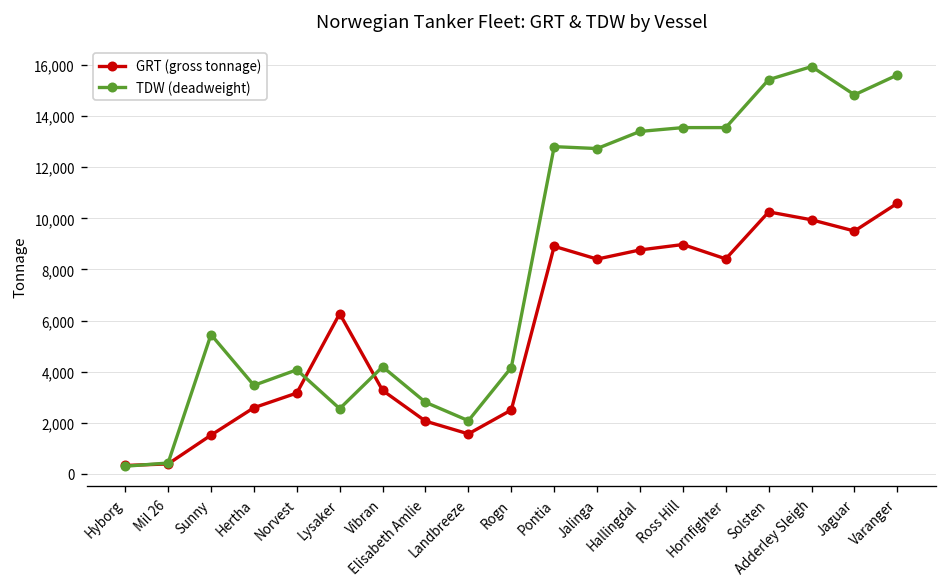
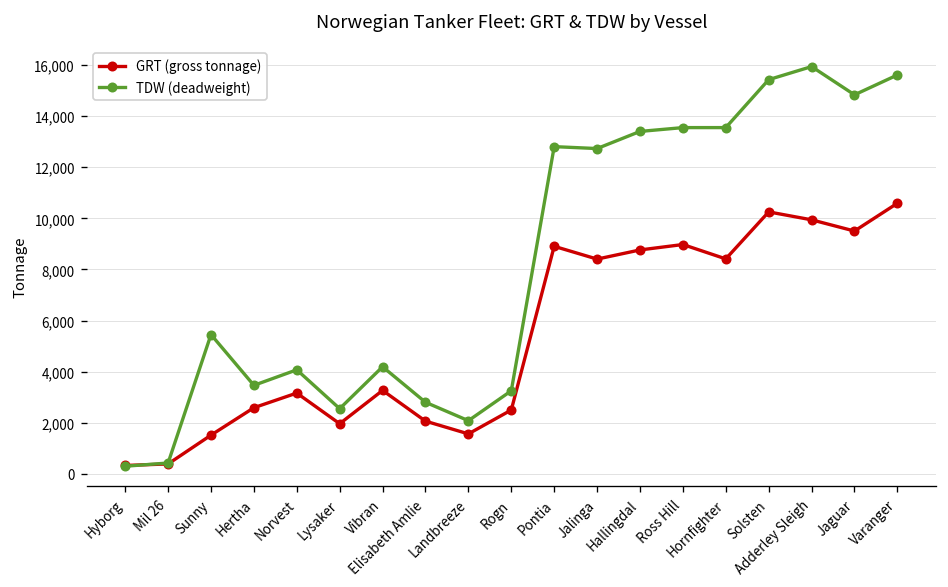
  {
    "GRT (gross tonnage)": {
      "Sunny": "1,500",
      "Hertha": "2,600",
      "Norvest": "3,200",
-     "Lysaker": "6,300",
+     "Lysaker": "2,000",
      "Vibran": "3,300",
      "Elisabeth Amlie": "2,100",
      "Landbreeze": "1,600",
      "Rogn": "2,500",
      "Pontia": "8,900",
      "Jalinga": "8,400",
      "Hallingdal": "8,800",
      "Ross Hill": "9,000",
      "Hornfighter": "8,400",
      "Solsten": "10,300",
      "Adderley Sleigh": "9,900",
      "Jaguar": "9,500",
      "Varanger": "10,600"
    },
    "TDW (deadweight)": {
      "Sunny": "5,500",
      "Hertha": "3,500",
      "Norvest": "4,100",
      "Lysaker": "2,600",
      "Vibran": "4,200",
      "Elisabeth Amlie": "2,800",
      "Landbreeze": "2,100",
-     "Rogn": "4,200",
+     "Rogn": "3,300",
      "Pontia": "12,800",
      "Jalinga": "12,700",
      "Hallingdal": "13,400",
      "Ross Hill": "13,600",
      "Hornfighter": "13,600",
      "Solsten": "15,400",
      "Adderley Sleigh": "15,900",
      "Jaguar": "14,800",
      "Varanger": "15,600"
    }
  }
